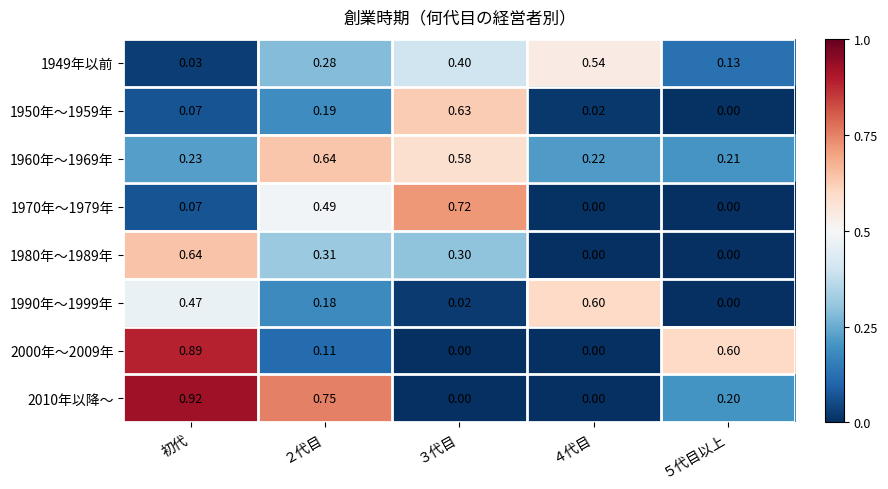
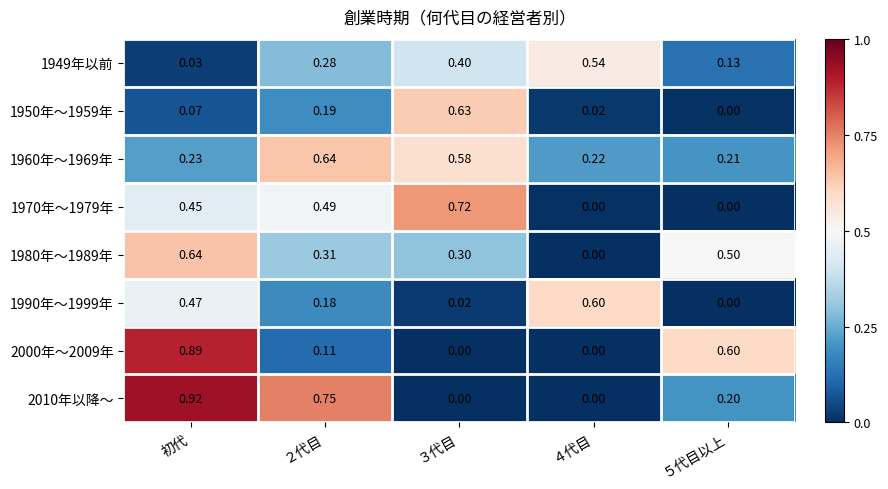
  {
    "1949年以前": {
      "初代": 0.03,
      "２代目": 0.28,
      "３代目": 0.40,
      "４代目": 0.54,
      "５代目以上": 0.13
    },
    "1950年～1959年": {
      "初代": 0.07,
      "２代目": 0.19,
      "３代目": 0.63,
      "４代目": 0.02,
      "５代目以上": 0.00
    },
    "1960年～1969年": {
      "初代": 0.23,
      "２代目": 0.64,
      "３代目": 0.58,
      "４代目": 0.22,
      "５代目以上": 0.21
    },
    "1970年～1979年": {
-     "初代": 0.07,
+     "初代": 0.45,
      "２代目": 0.49,
      "３代目": 0.72,
      "４代目": 0.00,
      "５代目以上": 0.00
    },
    "1980年～1989年": {
      "初代": 0.64,
      "２代目": 0.31,
      "３代目": 0.30,
      "４代目": 0.00,
-     "５代目以上": 0.00
+     "５代目以上": 0.50
    },
    "1990年～1999年": {
      "初代": 0.47,
      "２代目": 0.18,
      "３代目": 0.02,
      "４代目": 0.60,
      "５代目以上": 0.00
    },
    "2000年～2009年": {
      "初代": 0.89,
      "２代目": 0.11,
      "３代目": 0.00,
      "４代目": 0.00,
      "５代目以上": 0.60
    },
    "2010年以降～": {
      "初代": 0.92,
      "２代目": 0.75,
      "３代目": 0.00,
      "４代目": 0.00,
      "５代目以上": 0.20
    }
  }
